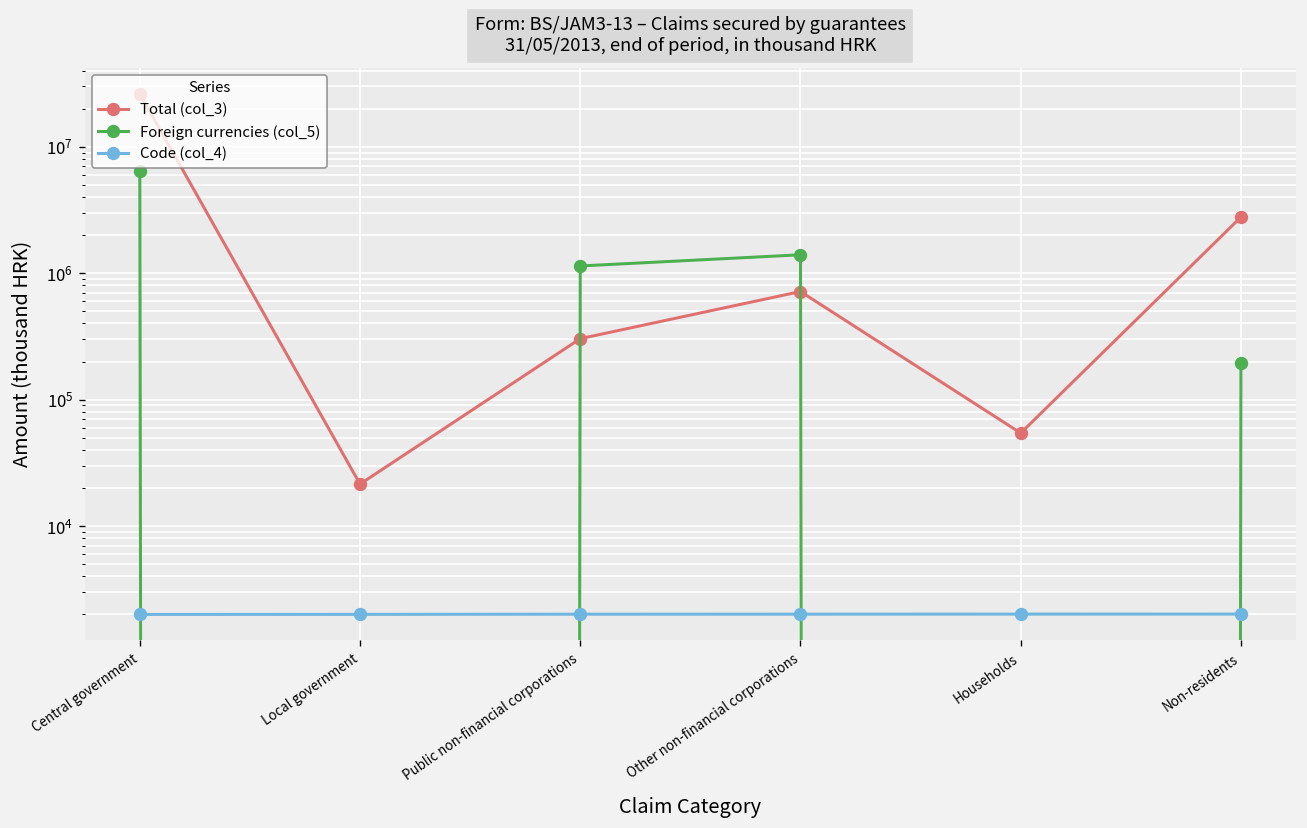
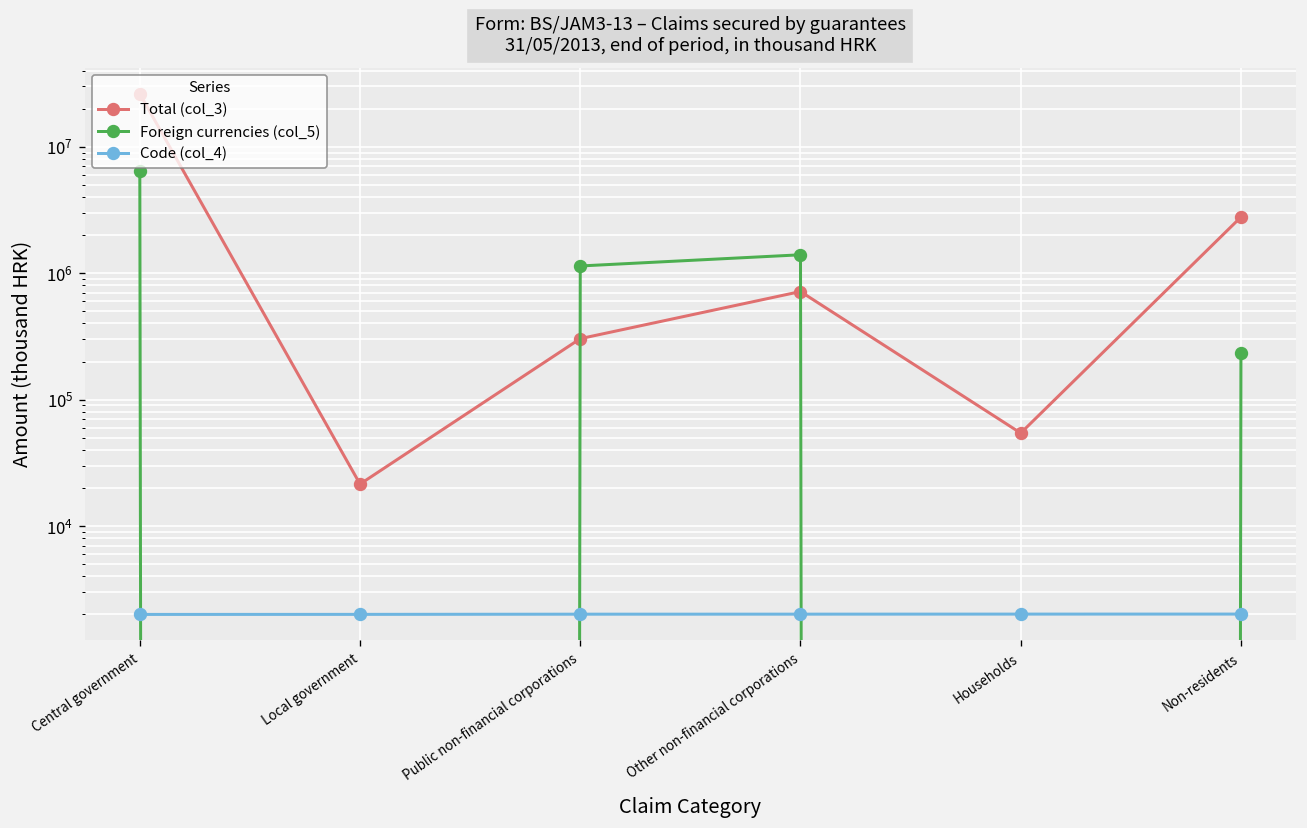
  {
    "Total (col_3)": {
      "Local government": 21000,
      "Public non-financial corporations": 300000,
      "Other non-financial corporations": 700000,
      "Households": 50000,
      "Non-residents": 2800000
    },
    "Foreign currencies (col_5)": {
      "Public non-financial corporations": 1100000,
      "Other non-financial corporations": 1400000,
-     "Non-residents": 190000
+     "Non-residents": 230000
    },
    "Code (col_4)": {
      "Central government": 2000,
      "Local government": 2000,
      "Public non-financial corporations": 2000,
      "Other non-financial corporations": 2000,
      "Households": 2000,
      "Non-residents": 2000
    }
  }
